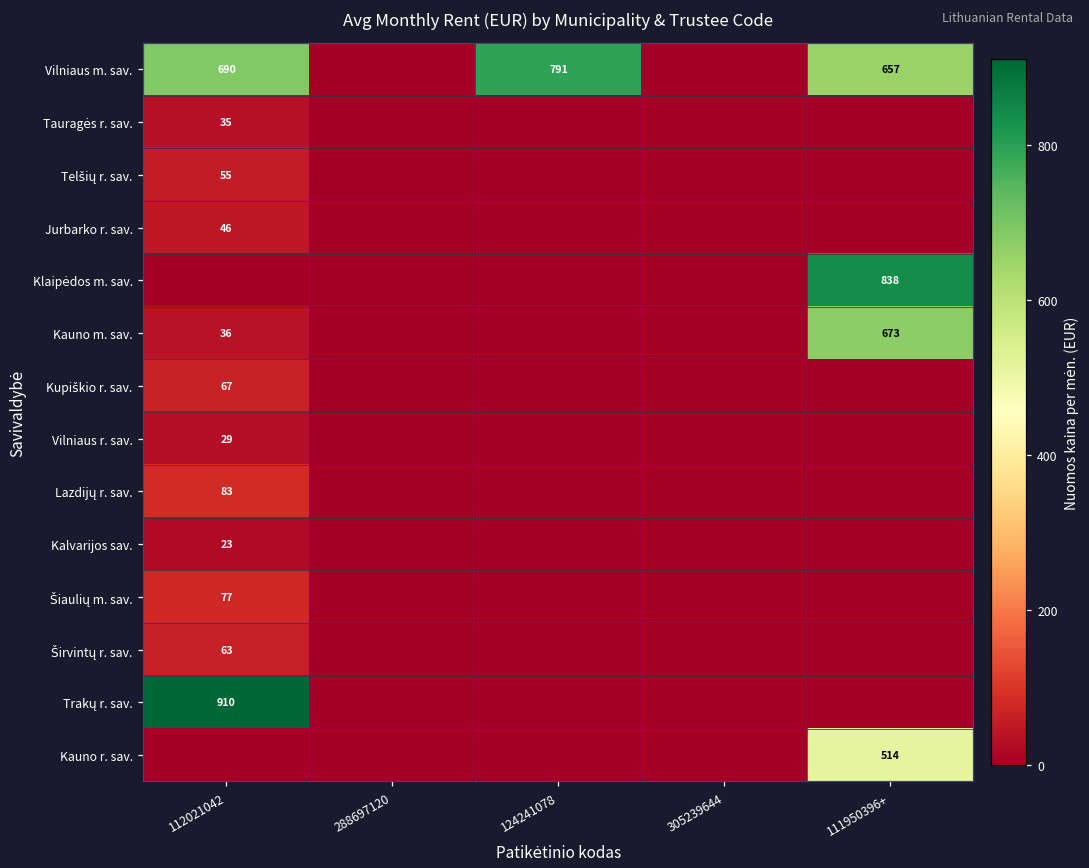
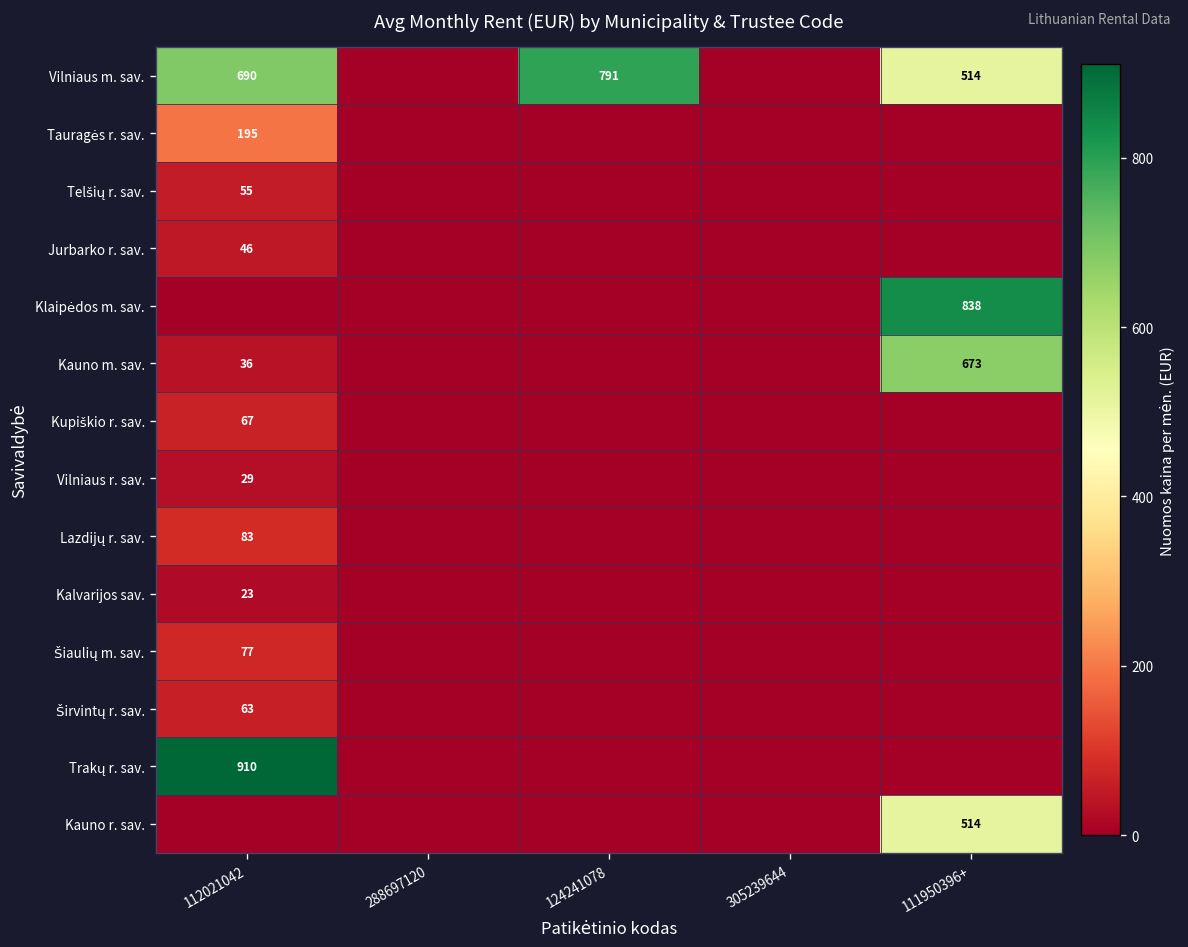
  {
    "Vilniaus m. sav.": {
      "112021042": 690,
      "124241078": 791,
-     "111950396+": 657
+     "111950396+": 514
    },
    "Tauragės r. sav.": {
-     "112021042": 35
+     "112021042": 195
    },
    "Telšių r. sav.": {
      "112021042": 55
    },
    "Jurbarko r. sav.": {
      "112021042": 46
    },
    "Klaipėdos m. sav.": {
      "111950396+": 838
    },
    "Kauno m. sav.": {
      "112021042": 36,
      "111950396+": 673
    },
    "Kupiškio r. sav.": {
      "112021042": 67
    },
    "Vilniaus r. sav.": {
      "112021042": 29
    },
    "Lazdijų r. sav.": {
      "112021042": 83
    },
    "Kalvarijos sav.": {
      "112021042": 23
    },
    "Šiaulių m. sav.": {
      "112021042": 77
    },
    "Širvintų r. sav.": {
      "112021042": 63
    },
    "Trakų r. sav.": {
      "112021042": 910
    },
    "Kauno r. sav.": {
      "111950396+": 514
    }
  }
